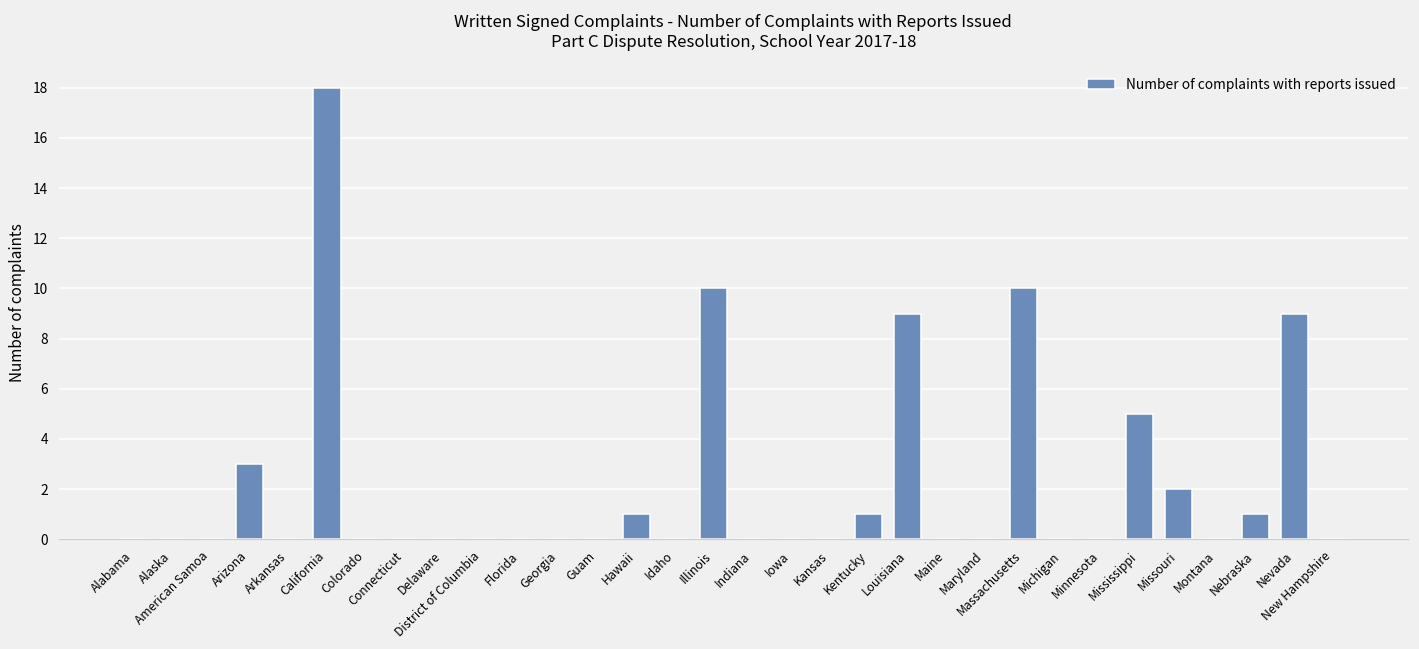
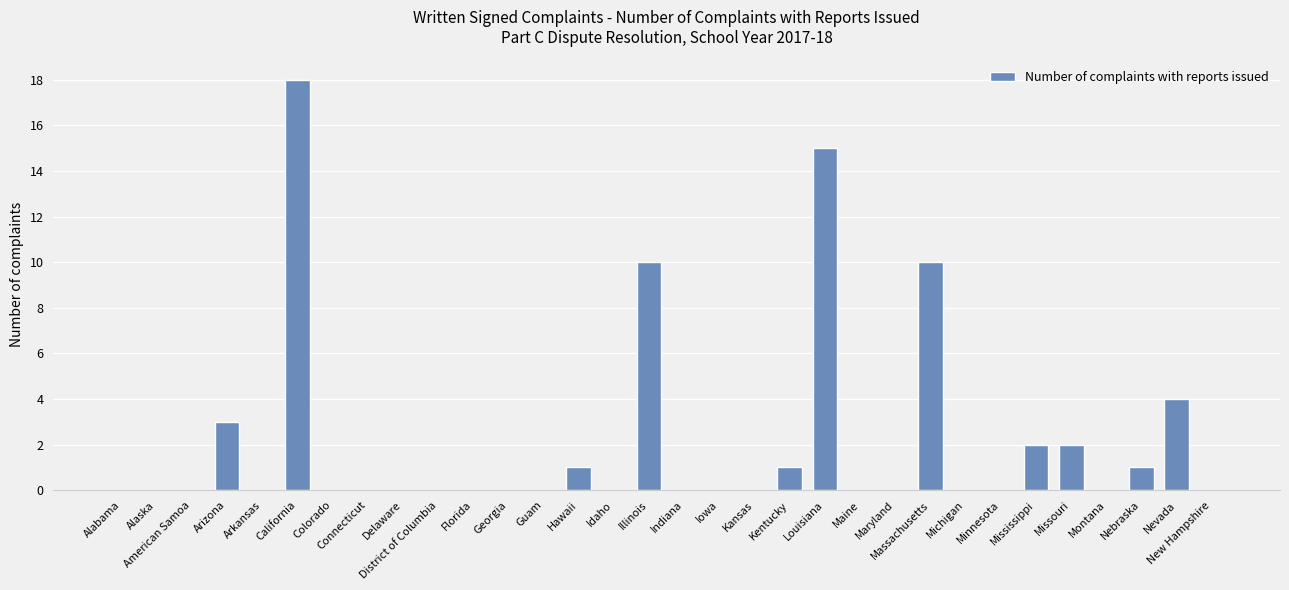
  {
    "Alabama": 0,
    "Alaska": 0,
    "American Samoa": 0,
    "Arizona": 3,
    "Arkansas": 0,
    "California": 18,
    "Colorado": 0,
    "Connecticut": 0,
    "Delaware": 0,
    "District of Columbia": 0,
    "Florida": 0,
    "Georgia": 0,
    "Guam": 0,
    "Hawaii": 1,
    "Idaho": 0,
    "Illinois": 10,
    "Indiana": 0,
    "Iowa": 0,
    "Kansas": 0,
    "Kentucky": 1,
-   "Louisiana": 9,
+   "Louisiana": 15,
    "Maine": 0,
    "Maryland": 0,
    "Massachusetts": 10,
    "Michigan": 0,
    "Minnesota": 0,
-   "Mississippi": 5,
+   "Mississippi": 2,
    "Missouri": 2,
    "Montana": 0,
    "Nebraska": 1,
-   "Nevada": 9,
+   "Nevada": 4,
    "New Hampshire": 0
  }
